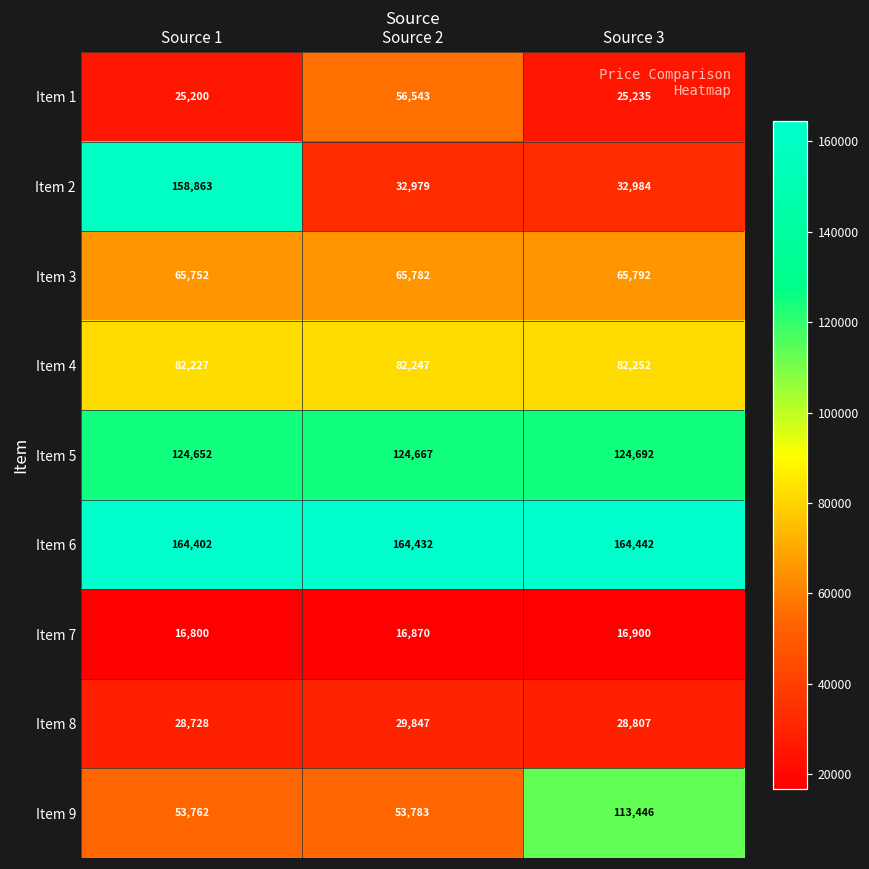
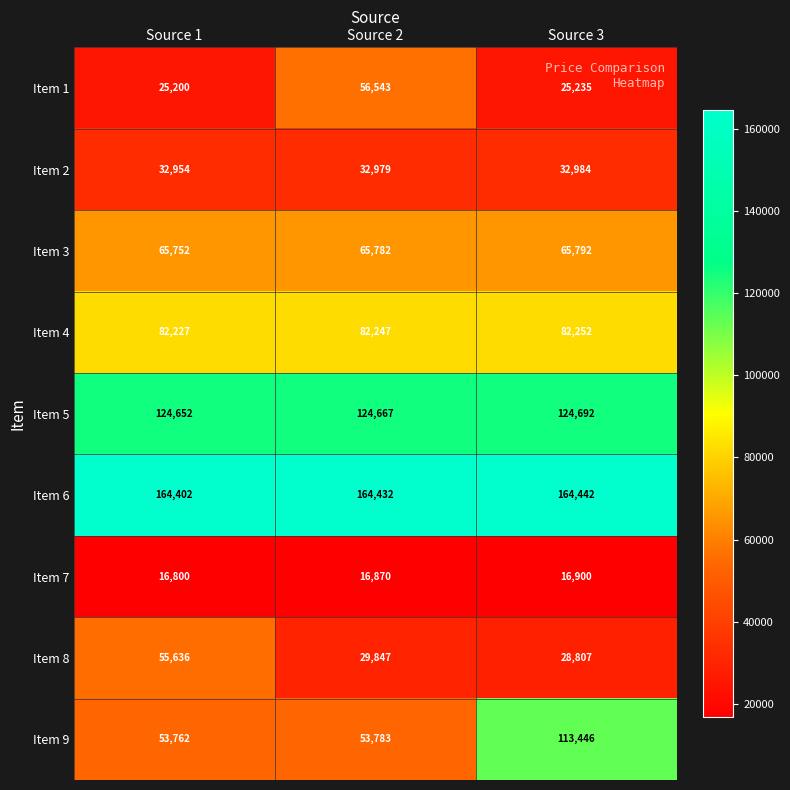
  {
    "Item 1": {
      "Source 1": "25,200",
      "Source 2": "56,543"
    },
    "Item 2": {
-     "Source 1": "158,863",
+     "Source 1": "32,954",
      "Source 2": "32,979",
      "Source 3": "32,984"
    },
    "Item 3": {
      "Source 1": "65,752",
      "Source 2": "65,782",
      "Source 3": "65,792"
    },
    "Item 4": {
      "Source 1": "82,227",
      "Source 2": "82,247",
      "Source 3": "82,252"
    },
    "Item 5": {
      "Source 1": "124,652",
      "Source 2": "124,667",
      "Source 3": "124,692"
    },
    "Item 6": {
      "Source 1": "164,402",
      "Source 2": "164,432",
      "Source 3": "164,442"
    },
    "Item 7": {
      "Source 1": "16,800",
      "Source 2": "16,870",
      "Source 3": "16,900"
    },
    "Item 8": {
-     "Source 1": "28,728",
+     "Source 1": "55,636",
      "Source 2": "29,847",
      "Source 3": "28,807"
    },
    "Item 9": {
      "Source 1": "53,762",
      "Source 2": "53,783",
      "Source 3": "113,446"
    }
  }
